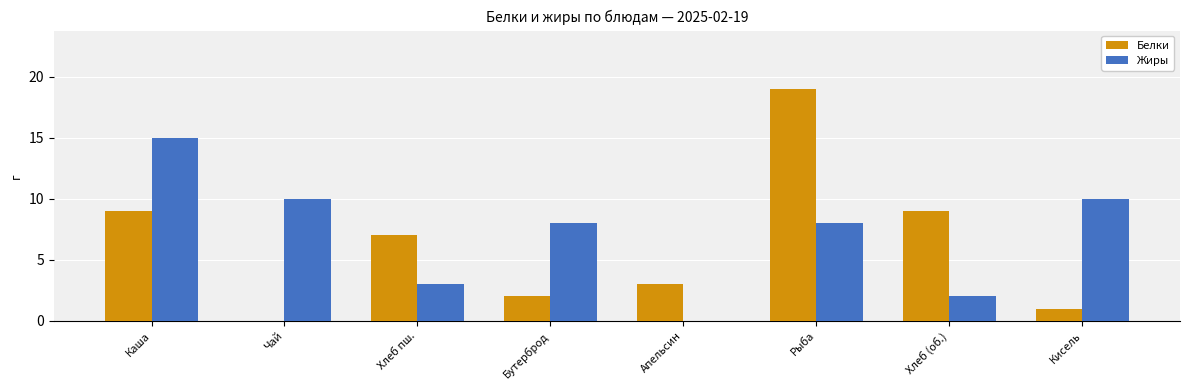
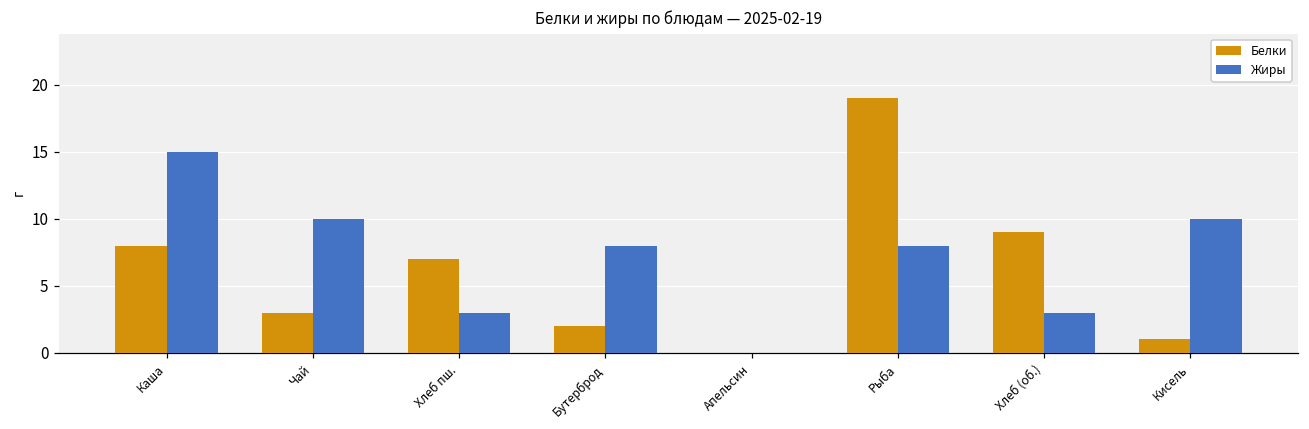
  {
    "Белки": {
-     "Каша": 9,
-     "Чай": 0,
+     "Каша": 8,
+     "Чай": 3,
      "Хлеб пш.": 7,
      "Бутерброд": 2,
-     "Апельсин": 3,
+     "Апельсин": 0,
      "Рыба": 19,
      "Хлеб (об.)": 9,
      "Кисель": 1
    },
    "Жиры": {
      "Каша": 15,
      "Чай": 10,
      "Хлеб пш.": 3,
      "Бутерброд": 8,
      "Апельсин": 0,
      "Рыба": 8,
-     "Хлеб (об.)": 2,
+     "Хлеб (об.)": 3,
      "Кисель": 10
    }
  }
